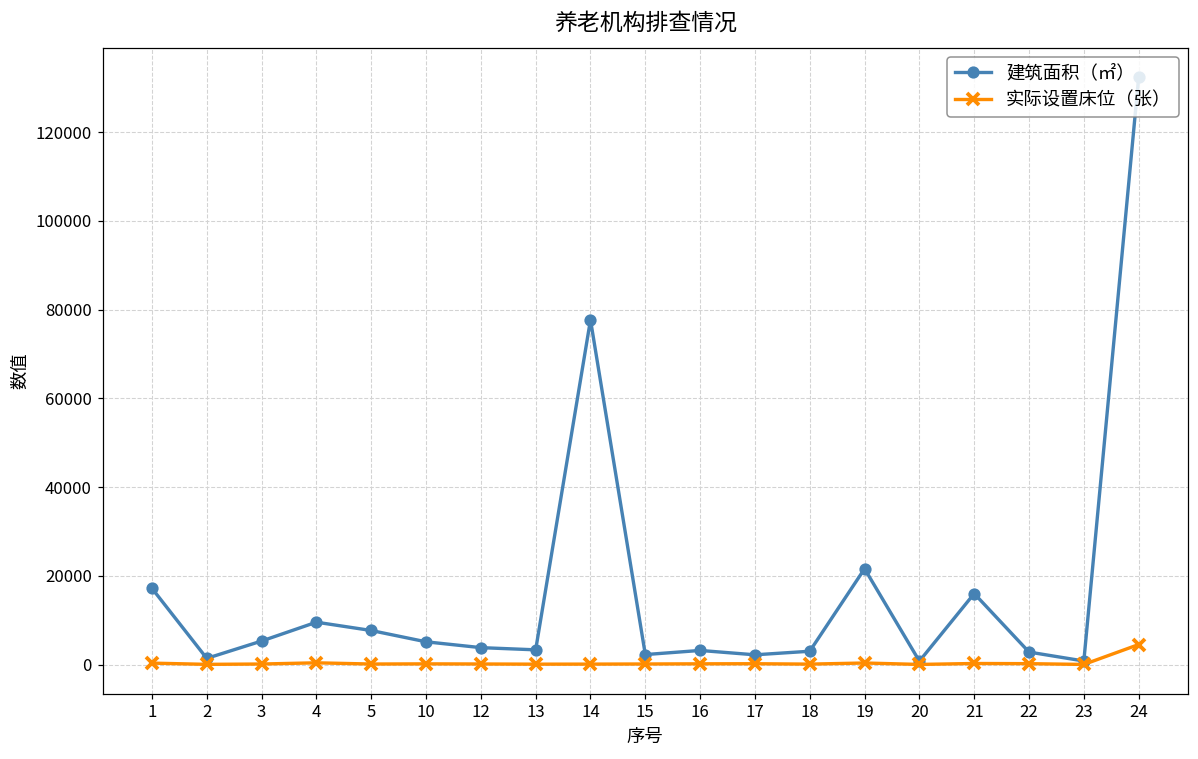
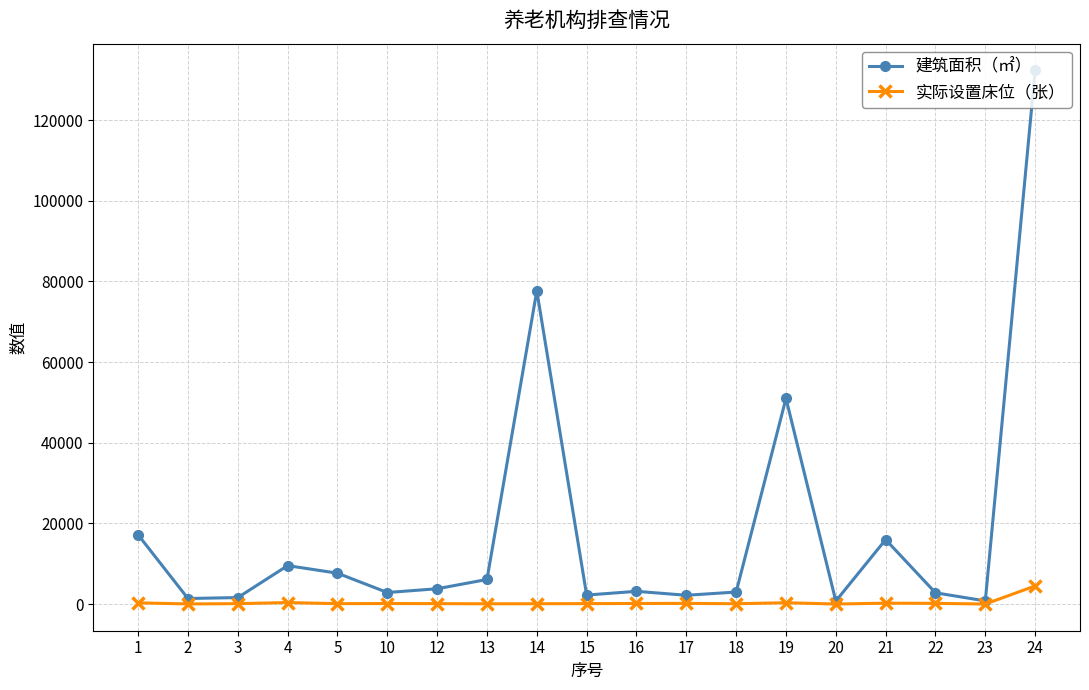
  {
    "建筑面积（㎡）": {
      "1": 17000,
      "2": 1000,
-     "3": 5000,
+     "3": 2000,
      "4": 10000,
      "5": 8000,
-     "10": 5000,
+     "10": 3000,
      "12": 4000,
-     "13": 3000,
+     "13": 6000,
      "14": 78000,
      "15": 2000,
      "16": 3000,
      "17": 2000,
      "18": 3000,
-     "19": 22000,
+     "19": 51000,
      "20": 1000,
      "21": 16000,
      "22": 3000,
      "23": 1000
    },
    "实际设置床位（张）": {
      "1": 0,
      "2": 0,
      "3": 0,
      "4": 0,
      "5": 0,
      "10": 0,
      "12": 0,
      "13": 0,
      "14": 0,
      "15": 0,
      "16": 0,
      "17": 0,
      "18": 0,
      "19": 0,
      "20": 0,
      "21": 0,
      "22": 0,
      "23": 0,
      "24": 5000
    }
  }
